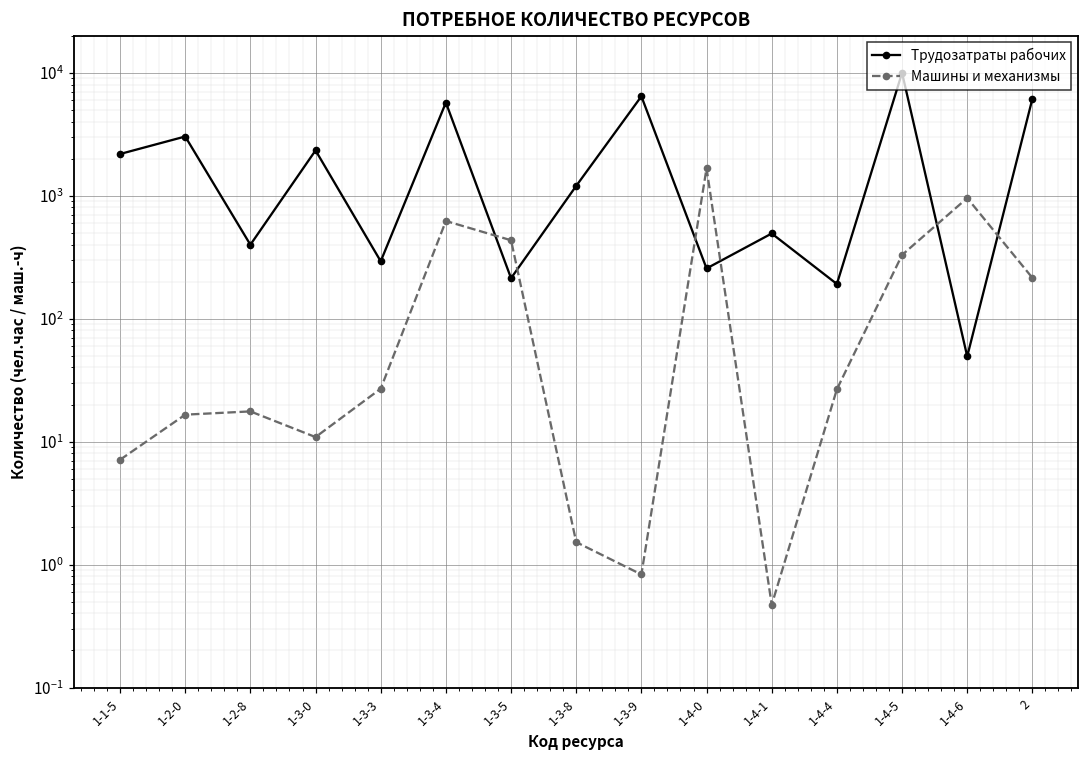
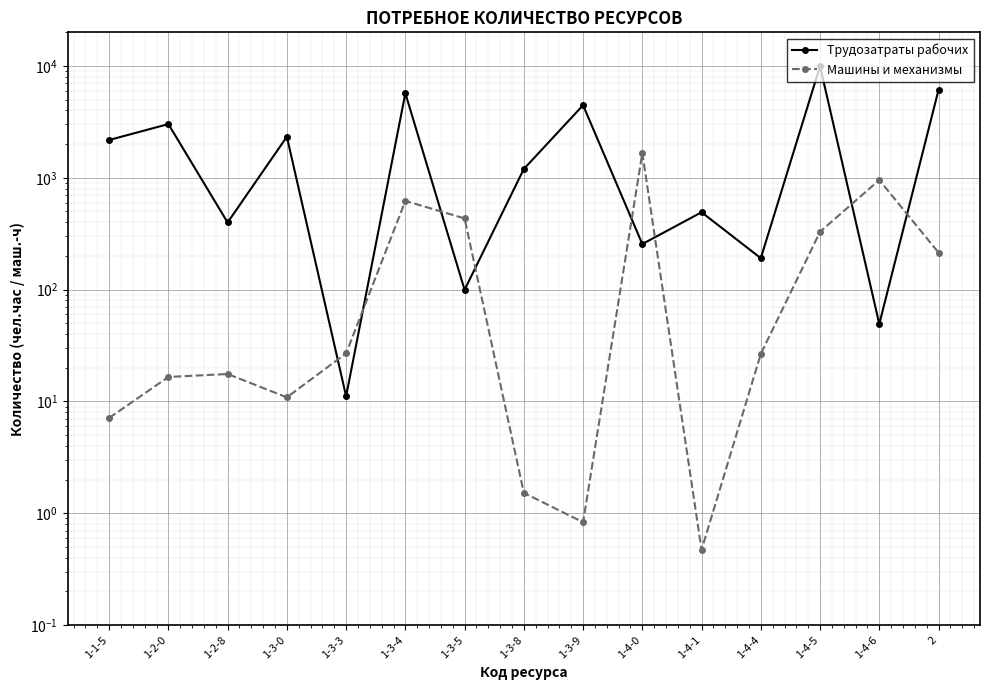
  {
    "Трудозатраты рабочих": {
      "1-1-5": 2200,
      "1-2-0": 3000,
      "1-2-8": 400,
      "1-3-0": 2300,
-     "1-3-3": 290,
+     "1-3-3": 11,
      "1-3-4": 6000,
-     "1-3-5": 210,
+     "1-3-5": 100,
      "1-3-8": 1200,
-     "1-3-9": 6000,
+     "1-3-9": 4500,
      "1-4-0": 260,
      "1-4-1": 500,
      "1-4-4": 190,
      "1-4-6": 50,
      "2": 6000
    },
    "Машины и механизмы": {
      "1-1-5": 7,
      "1-2-0": 17,
      "1-2-8": 18,
      "1-3-0": 11,
      "1-3-3": 27,
      "1-3-4": 600,
      "1-3-5": 430,
      "1-3-8": 1.5,
      "1-3-9": 0.8,
      "1-4-0": 1700,
      "1-4-1": 0.47,
      "1-4-4": 27,
      "1-4-5": 330,
      "1-4-6": 1000,
      "2": 210
    }
  }
